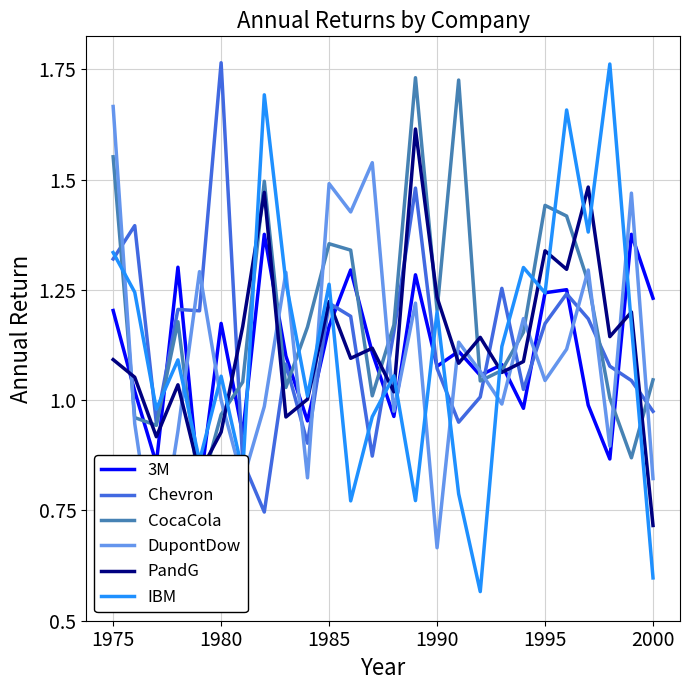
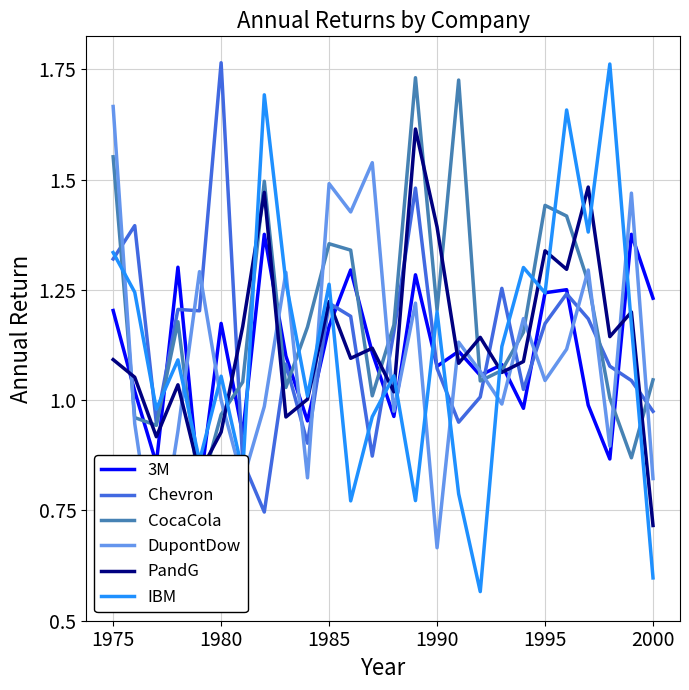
  {
    "3M": {
      "1975": 1.20,
      "1980": 1.17,
      "1985": 1.17,
      "2000": 1.23
    },
    "PandG": {
      "1975": 1.09,
      "1980": 0.93,
-     "1990": 1.23,
+     "1990": 1.39,
      "1995": 1.34,
      "2000": 0.72
    },
    "IBM": {
      "1975": 1.33,
      "1980": 1.05,
      "1985": 1.26,
      "2000": 0.60
    }
  }
